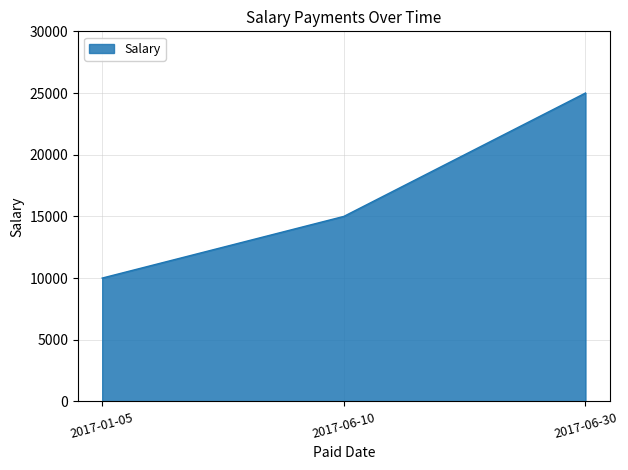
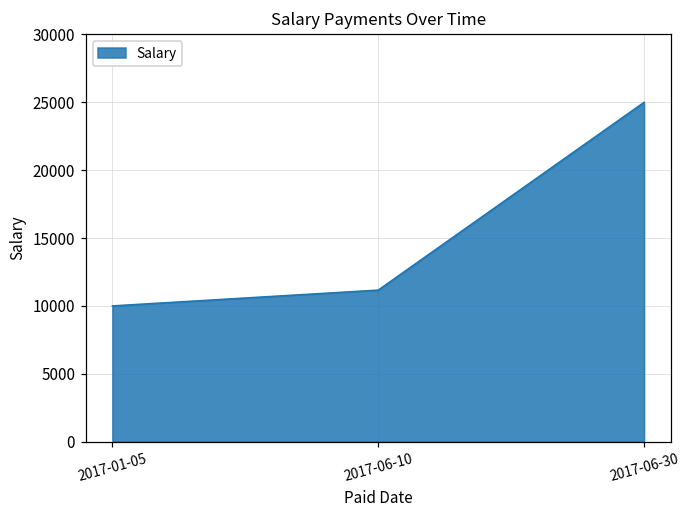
  {
    "2017-01-05": 10000,
-   "2017-06-10": 15000,
+   "2017-06-10": 11200,
    "2017-06-30": 25000
  }
